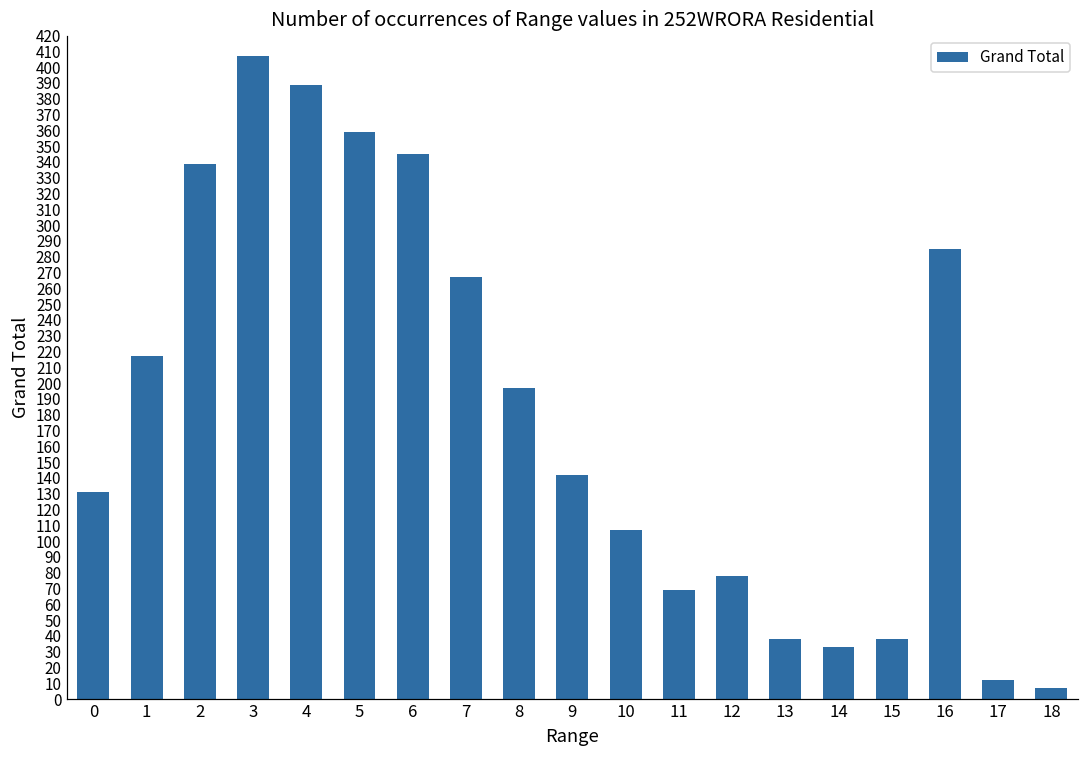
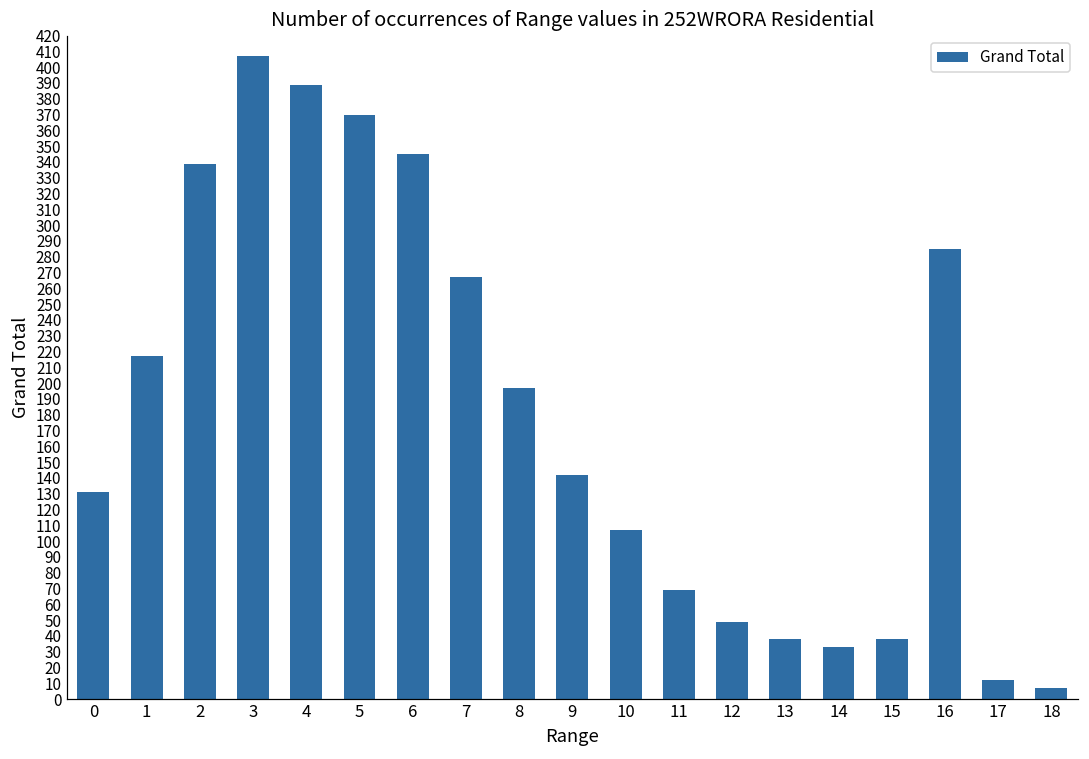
  {
    "0": 131,
    "1": 217,
    "2": 339,
    "3": 407,
    "4": 389,
-   "5": 359,
+   "5": 370,
    "6": 345,
    "7": 267,
    "8": 197,
    "9": 142,
    "10": 107,
    "11": 69,
-   "12": 78,
+   "12": 49,
    "13": 38,
    "14": 33,
    "15": 38,
    "16": 285,
    "17": 12,
    "18": 7
  }
